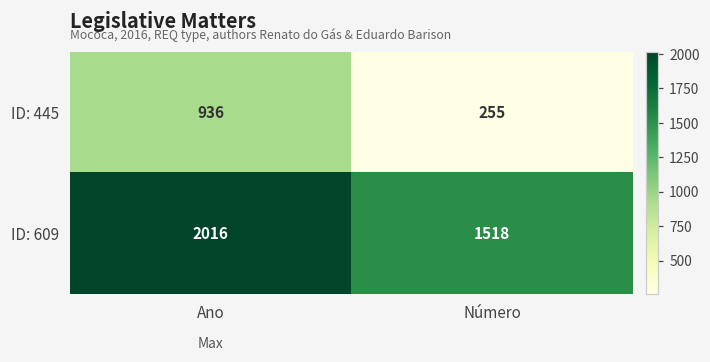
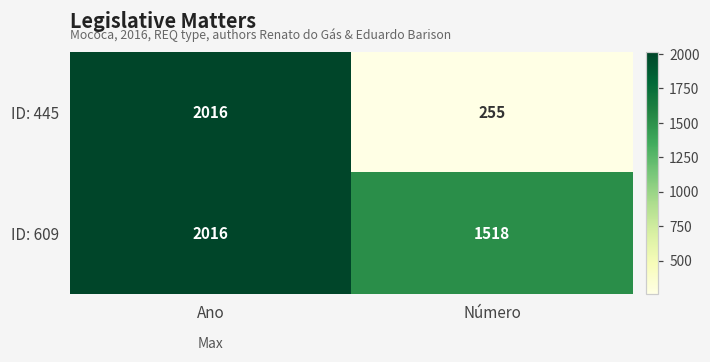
  {
    "ID: 445": {
-     "Ano": 936,
+     "Ano": 2016,
      "Número": 255
    },
    "ID: 609": {
      "Ano": 2016,
      "Número": 1518
    }
  }
